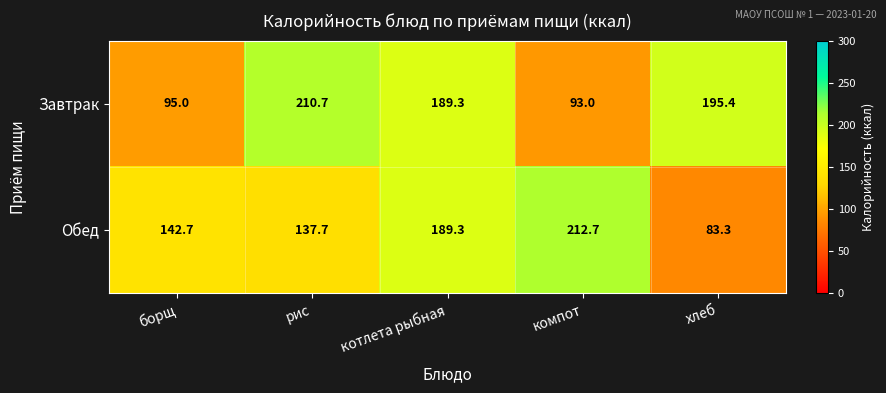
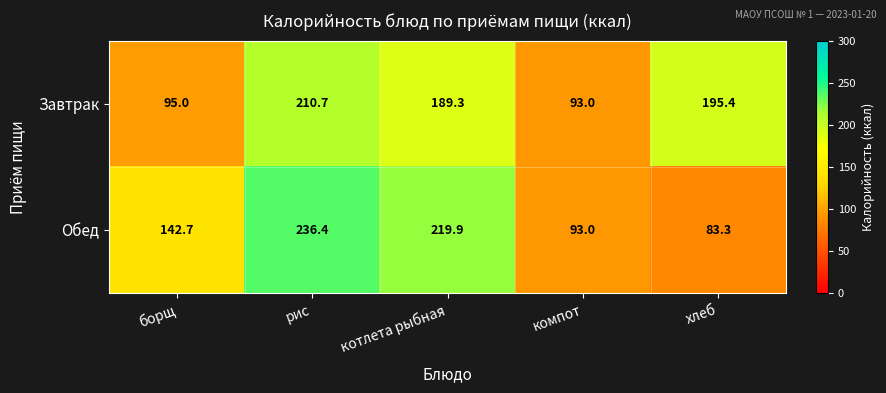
  {
    "Завтрак": {
      "борщ": 95.0,
      "рис": 210.7,
      "котлета рыбная": 189.3,
      "компот": 93.0,
      "хлеб": 195.4
    },
    "Обед": {
      "борщ": 142.7,
-     "рис": 137.7,
-     "котлета рыбная": 189.3,
-     "компот": 212.7,
+     "рис": 236.4,
+     "котлета рыбная": 219.9,
+     "компот": 93.0,
      "хлеб": 83.3
    }
  }
